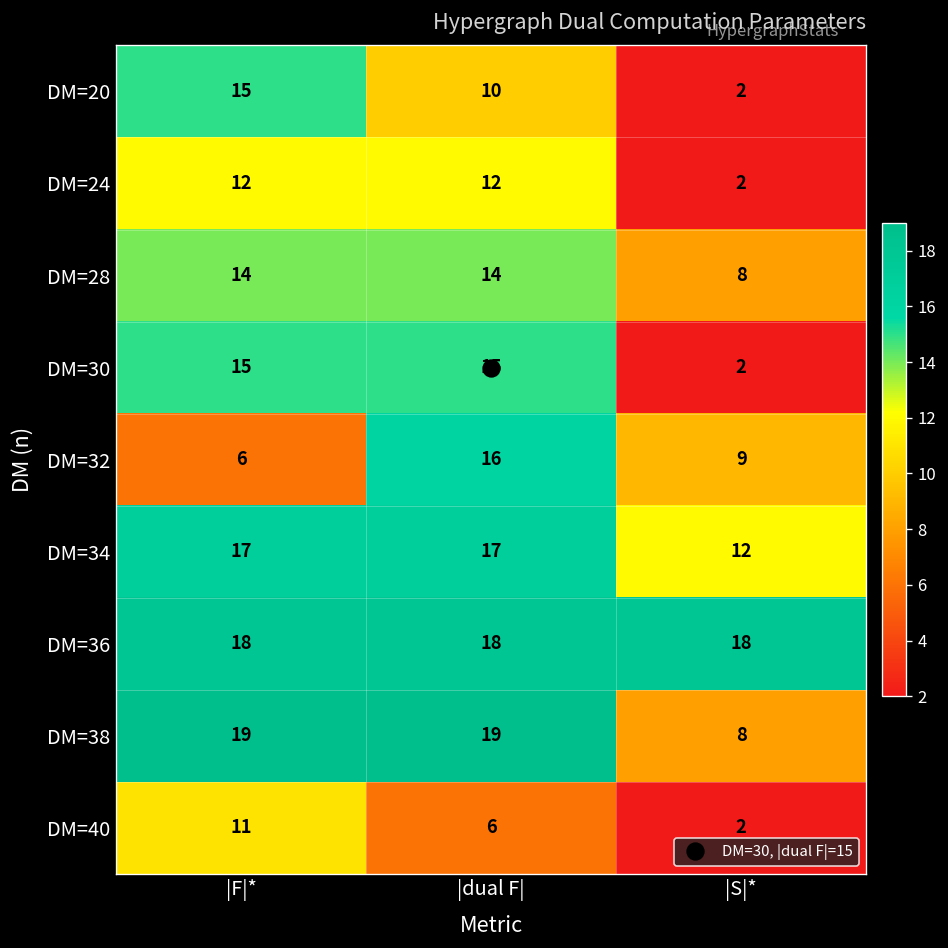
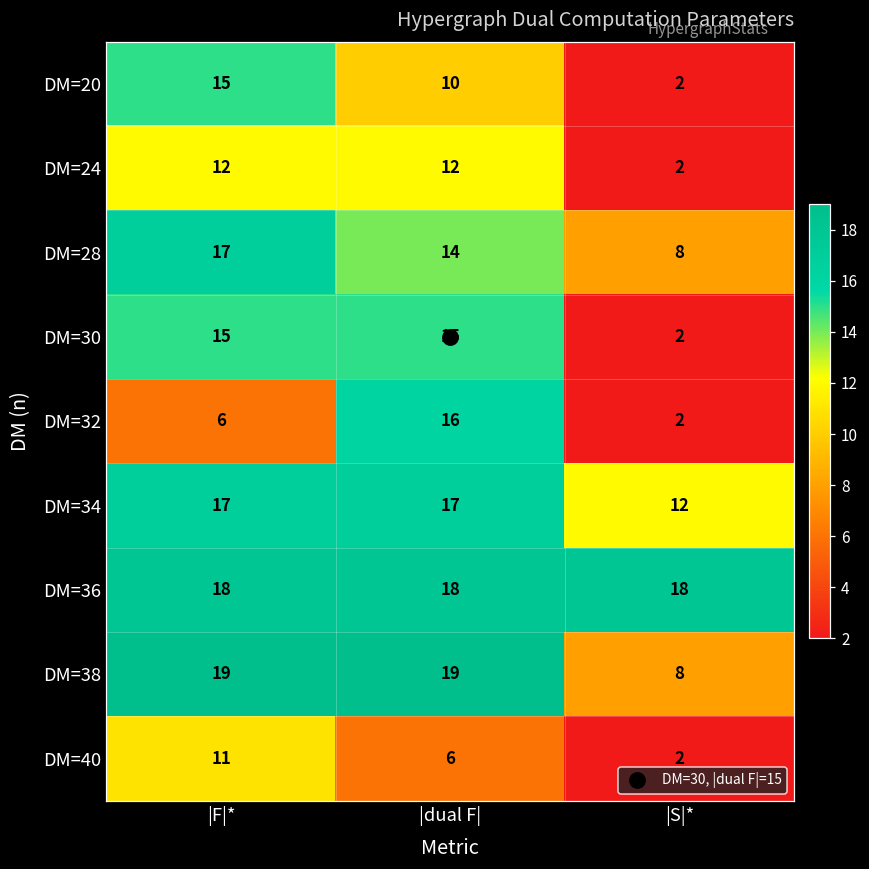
  {
    "DM=20": {
      "|F|*": 15,
      "|dual F|": 10,
      "|S|*": 2
    },
    "DM=24": {
      "|F|*": 12,
      "|dual F|": 12,
      "|S|*": 2
    },
    "DM=28": {
-     "|F|*": 14,
+     "|F|*": 17,
      "|dual F|": 14,
      "|S|*": 8
    },
    "DM=30": {
      "|F|*": 15,
      "|S|*": 2
    },
    "DM=32": {
      "|F|*": 6,
      "|dual F|": 16,
-     "|S|*": 9
+     "|S|*": 2
    },
    "DM=34": {
      "|F|*": 17,
      "|dual F|": 17,
      "|S|*": 12
    },
    "DM=36": {
      "|F|*": 18,
      "|dual F|": 18,
      "|S|*": 18
    },
    "DM=38": {
      "|F|*": 19,
      "|dual F|": 19,
      "|S|*": 8
    },
    "DM=40": {
      "|F|*": 11,
      "|dual F|": 6,
      "|S|*": 2
    }
  }
